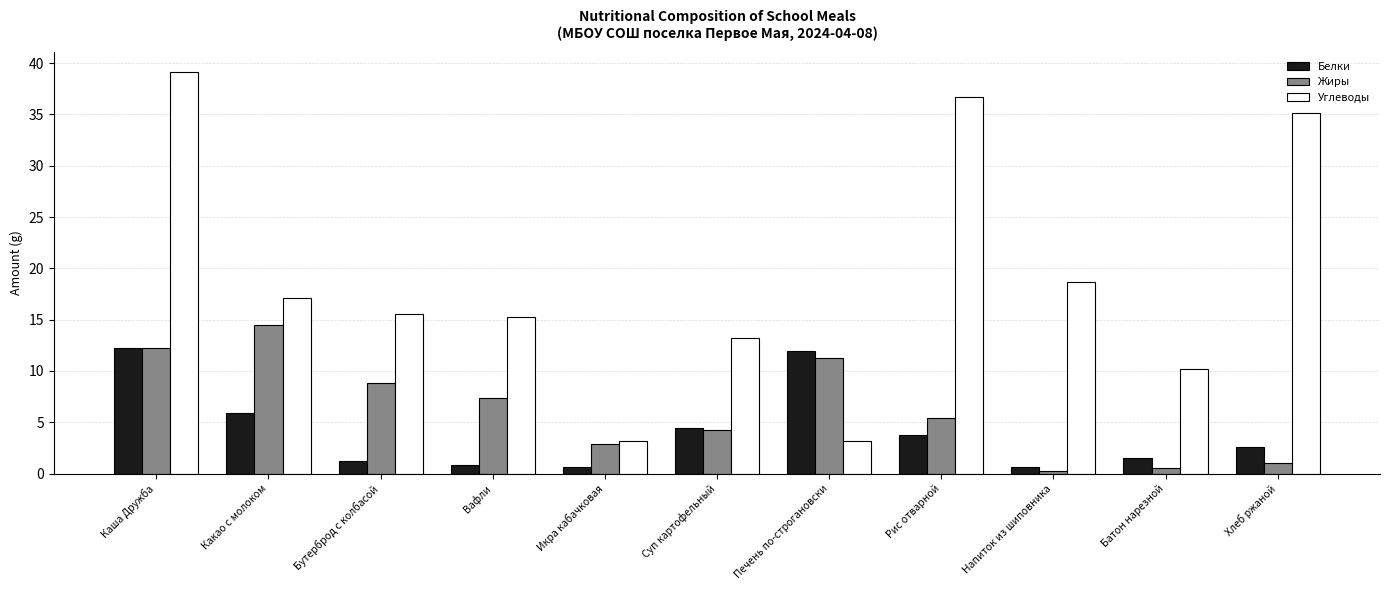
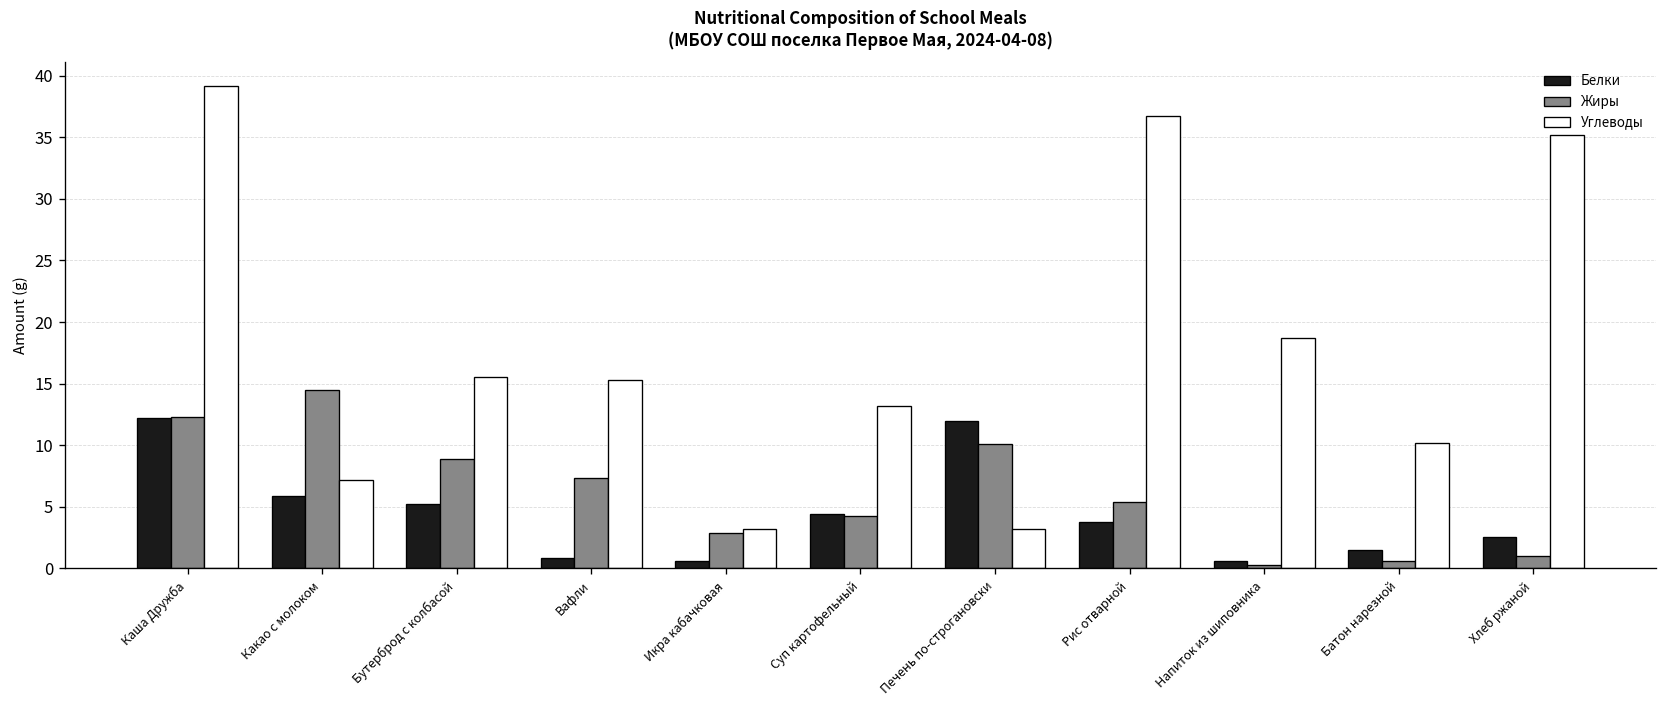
  {
    "Белки": {
      "Каша Дружба": 12.2,
      "Какао с молоком": 5.9,
-     "Бутерброд с колбасой": 1.2,
+     "Бутерброд с колбасой": 5.3,
      "Вафли": 0.8,
      "Икра кабачковая": 0.6,
      "Суп картофельный": 4.4,
      "Печень по-строгановски": 11.9,
      "Рис отварной": 3.8,
      "Напиток из шиповника": 0.6,
      "Батон нарезной": 1.5,
      "Хлеб ржаной": 2.6
    },
    "Жиры": {
      "Каша Дружба": 12.3,
      "Какао с молоком": 14.5,
      "Бутерброд с колбасой": 8.8,
      "Вафли": 7.4,
      "Икра кабачковая": 2.9,
      "Суп картофельный": 4.2,
-     "Печень по-строгановски": 11.3,
+     "Печень по-строгановски": 10.1,
      "Рис отварной": 5.4,
      "Напиток из шиповника": 0.3,
      "Батон нарезной": 0.6,
      "Хлеб ржаной": 1.0
    },
    "Углеводы": {
      "Каша Дружба": 39.2,
-     "Какао с молоком": 17.1,
+     "Какао с молоком": 7.2,
      "Бутерброд с колбасой": 15.6,
      "Вафли": 15.3,
      "Икра кабачковая": 3.2,
      "Суп картофельный": 13.2,
      "Печень по-строгановски": 3.2,
      "Рис отварной": 36.8,
      "Напиток из шиповника": 18.7,
      "Батон нарезной": 10.2,
      "Хлеб ржаной": 35.2
    }
  }
